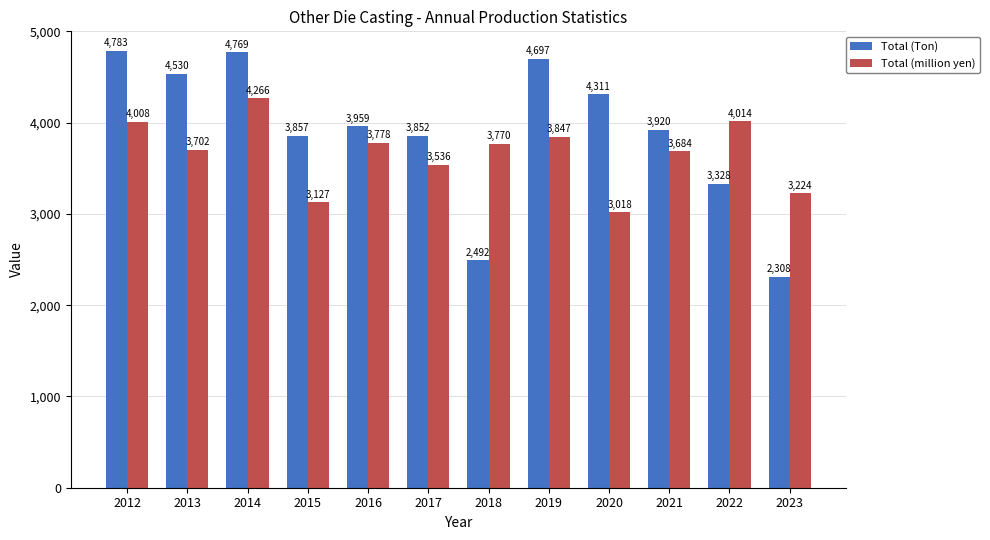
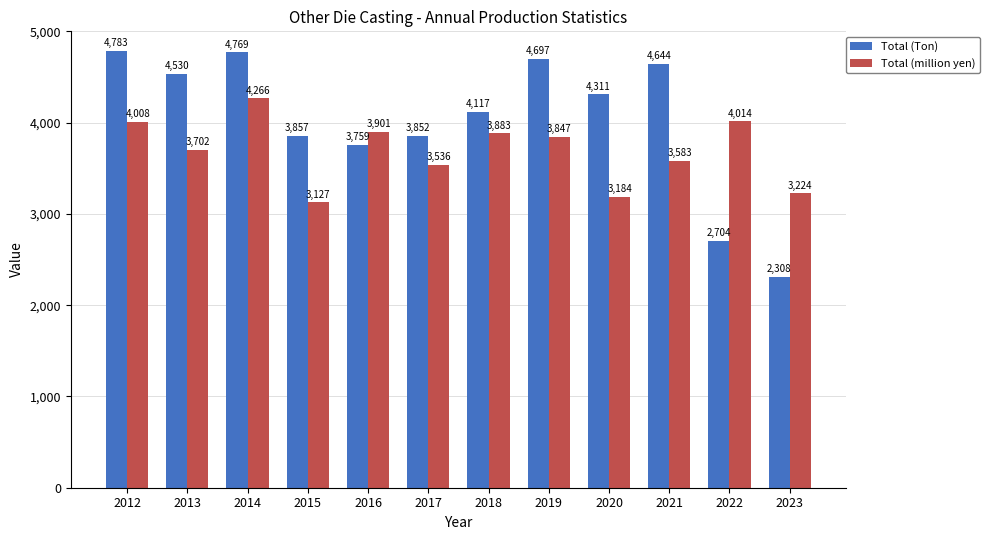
  {
    "Total (Ton)": {
      "2012": "4,783",
      "2013": "4,530",
      "2014": "4,769",
      "2015": "3,857",
-     "2016": "3,959",
+     "2016": "3,759",
      "2017": "3,852",
-     "2018": "2,492",
+     "2018": "4,117",
      "2019": "4,697",
      "2020": "4,311",
-     "2021": "3,920",
-     "2022": "3,328",
+     "2021": "4,644",
+     "2022": "2,704",
      "2023": "2,308"
    },
    "Total (million yen)": {
      "2012": "4,008",
      "2013": "3,702",
      "2014": "4,266",
      "2015": "3,127",
-     "2016": "3,778",
+     "2016": "3,901",
      "2017": "3,536",
-     "2018": "3,770",
+     "2018": "3,883",
      "2019": "3,847",
-     "2020": "3,018",
-     "2021": "3,684",
+     "2020": "3,184",
+     "2021": "3,583",
      "2022": "4,014",
      "2023": "3,224"
    }
  }
